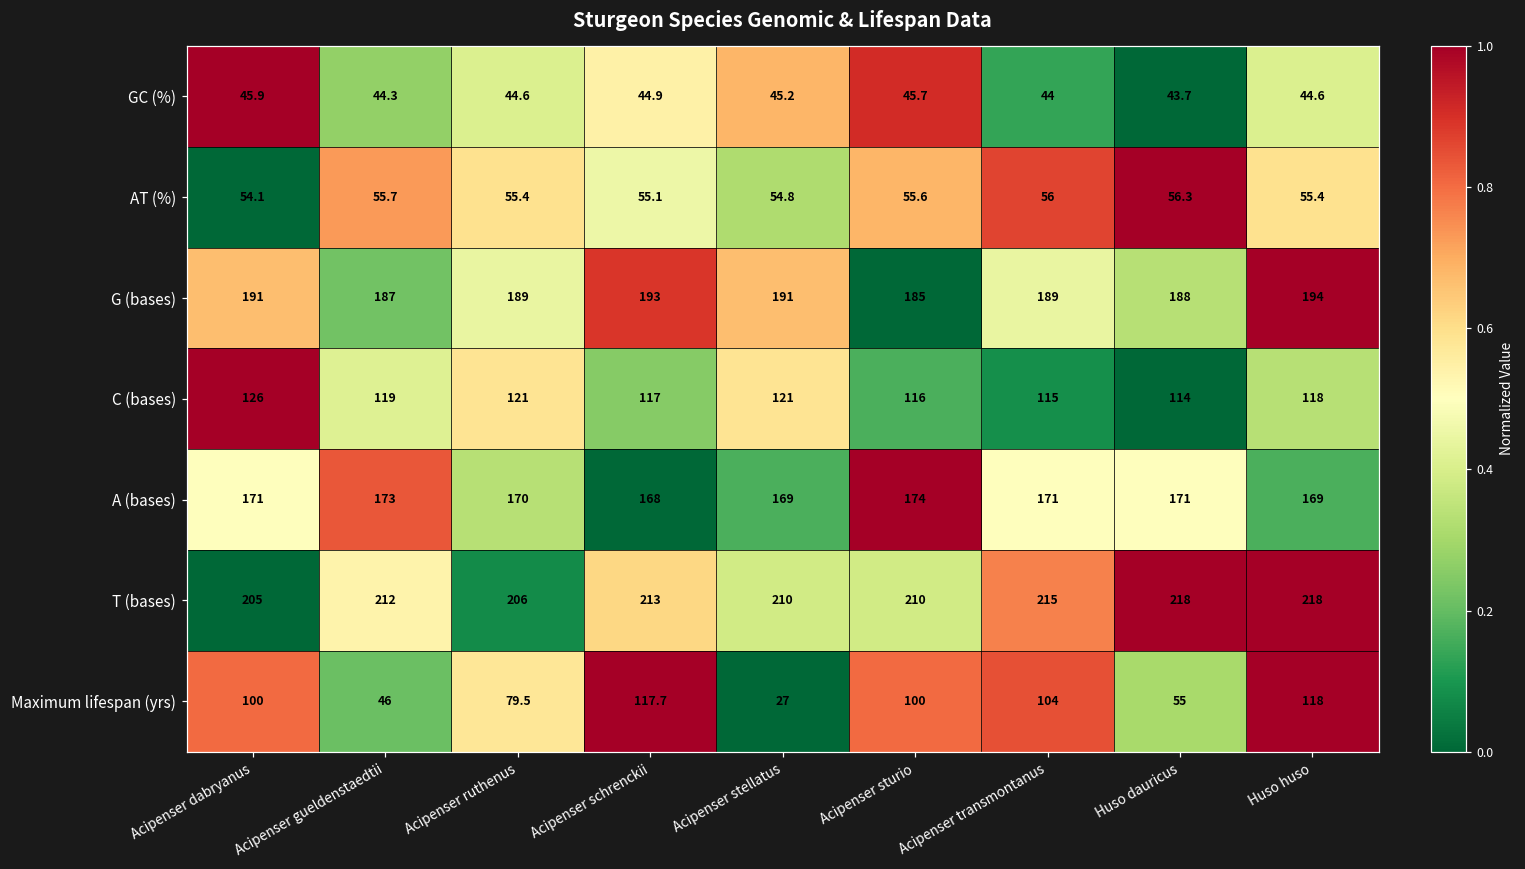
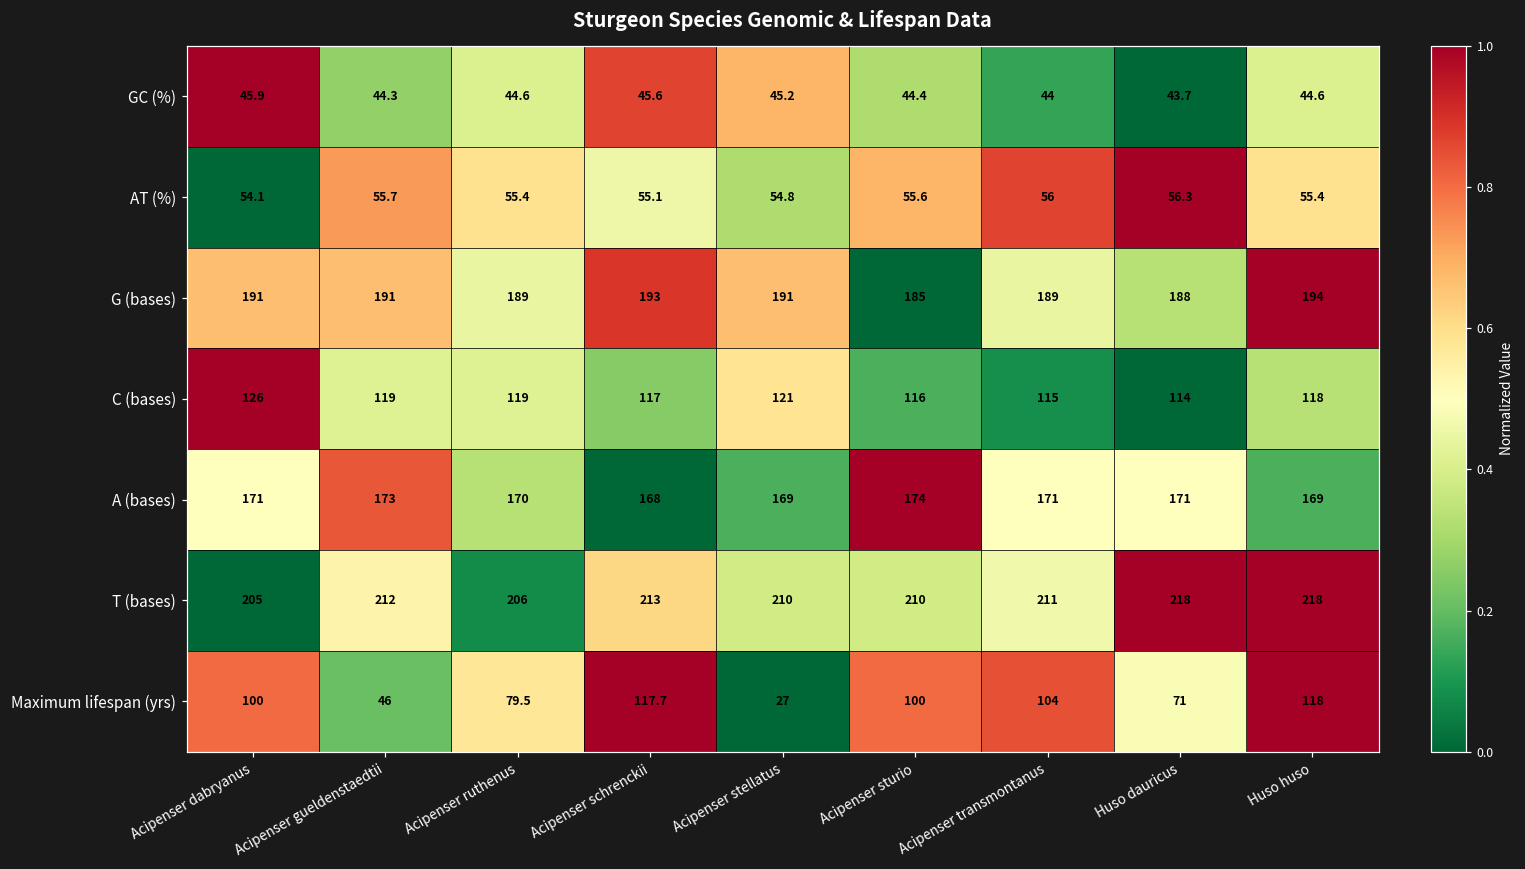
  {
    "GC (%)": {
      "Acipenser dabryanus": 45.9,
      "Acipenser gueldenstaedtii": 44.3,
      "Acipenser ruthenus": 44.6,
-     "Acipenser schrenckii": 44.9,
+     "Acipenser schrenckii": 45.6,
      "Acipenser stellatus": 45.2,
-     "Acipenser sturio": 45.7,
+     "Acipenser sturio": 44.4,
      "Acipenser transmontanus": 44,
      "Huso dauricus": 43.7,
      "Huso huso": 44.6
    },
    "AT (%)": {
      "Acipenser dabryanus": 54.1,
      "Acipenser gueldenstaedtii": 55.7,
      "Acipenser ruthenus": 55.4,
      "Acipenser schrenckii": 55.1,
      "Acipenser stellatus": 54.8,
      "Acipenser sturio": 55.6,
      "Acipenser transmontanus": 56,
      "Huso dauricus": 56.3,
      "Huso huso": 55.4
    },
    "G (bases)": {
      "Acipenser dabryanus": 191,
-     "Acipenser gueldenstaedtii": 187,
+     "Acipenser gueldenstaedtii": 191,
      "Acipenser ruthenus": 189,
      "Acipenser schrenckii": 193,
      "Acipenser stellatus": 191,
      "Acipenser sturio": 185,
      "Acipenser transmontanus": 189,
      "Huso dauricus": 188,
      "Huso huso": 194
    },
    "C (bases)": {
      "Acipenser dabryanus": 126,
      "Acipenser gueldenstaedtii": 119,
-     "Acipenser ruthenus": 121,
+     "Acipenser ruthenus": 119,
      "Acipenser schrenckii": 117,
      "Acipenser stellatus": 121,
      "Acipenser sturio": 116,
      "Acipenser transmontanus": 115,
      "Huso dauricus": 114,
      "Huso huso": 118
    },
    "A (bases)": {
      "Acipenser dabryanus": 171,
      "Acipenser gueldenstaedtii": 173,
      "Acipenser ruthenus": 170,
      "Acipenser schrenckii": 168,
      "Acipenser stellatus": 169,
      "Acipenser sturio": 174,
      "Acipenser transmontanus": 171,
      "Huso dauricus": 171,
      "Huso huso": 169
    },
    "T (bases)": {
      "Acipenser dabryanus": 205,
      "Acipenser gueldenstaedtii": 212,
      "Acipenser ruthenus": 206,
      "Acipenser schrenckii": 213,
      "Acipenser stellatus": 210,
      "Acipenser sturio": 210,
-     "Acipenser transmontanus": 215,
+     "Acipenser transmontanus": 211,
      "Huso dauricus": 218,
      "Huso huso": 218
    },
    "Maximum lifespan (yrs)": {
      "Acipenser dabryanus": 100,
      "Acipenser gueldenstaedtii": 46,
      "Acipenser ruthenus": 79.5,
      "Acipenser schrenckii": 117.7,
      "Acipenser stellatus": 27,
      "Acipenser sturio": 100,
      "Acipenser transmontanus": 104,
-     "Huso dauricus": 55,
+     "Huso dauricus": 71,
      "Huso huso": 118
    }
  }
